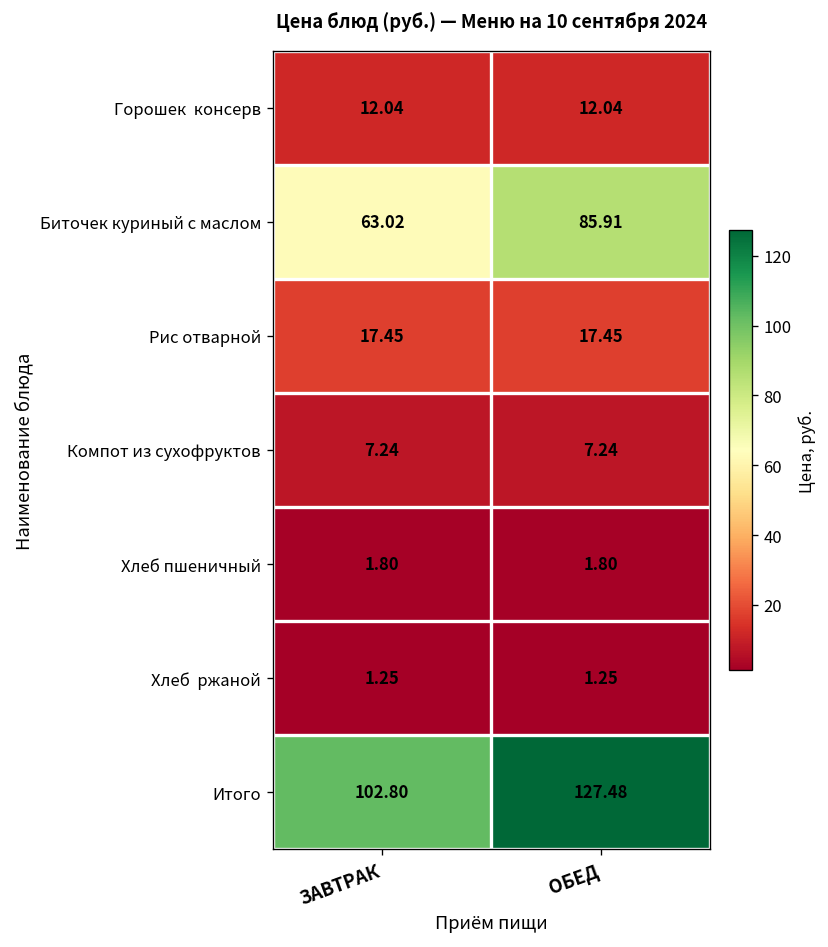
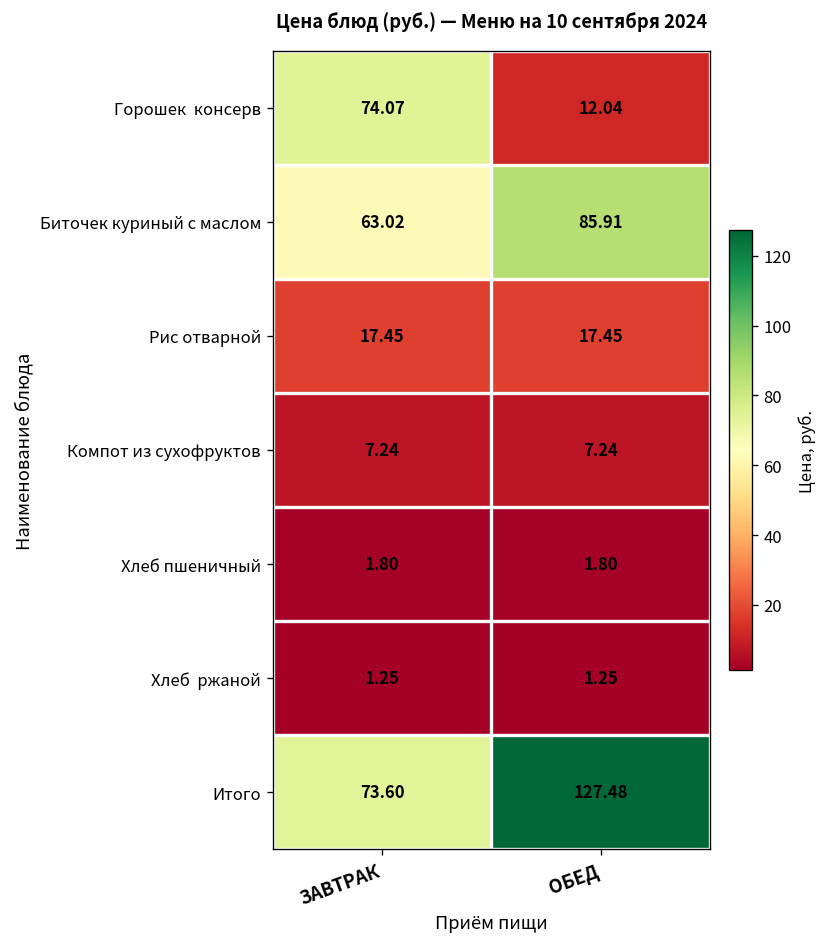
  {
    "Горошек консерв": {
-     "ЗАВТРАК": 12.04,
+     "ЗАВТРАК": 74.07,
      "ОБЕД": 12.04
    },
    "Биточек куриный с маслом": {
      "ЗАВТРАК": 63.02,
      "ОБЕД": 85.91
    },
    "Рис отварной": {
      "ЗАВТРАК": 17.45,
      "ОБЕД": 17.45
    },
    "Компот из сухофруктов": {
      "ЗАВТРАК": 7.24,
      "ОБЕД": 7.24
    },
    "Хлеб пшеничный": {
      "ЗАВТРАК": 1.80,
      "ОБЕД": 1.80
    },
    "Хлеб ржаной": {
      "ЗАВТРАК": 1.25,
      "ОБЕД": 1.25
    },
    "Итого": {
-     "ЗАВТРАК": 102.80,
+     "ЗАВТРАК": 73.60,
      "ОБЕД": 127.48
    }
  }
